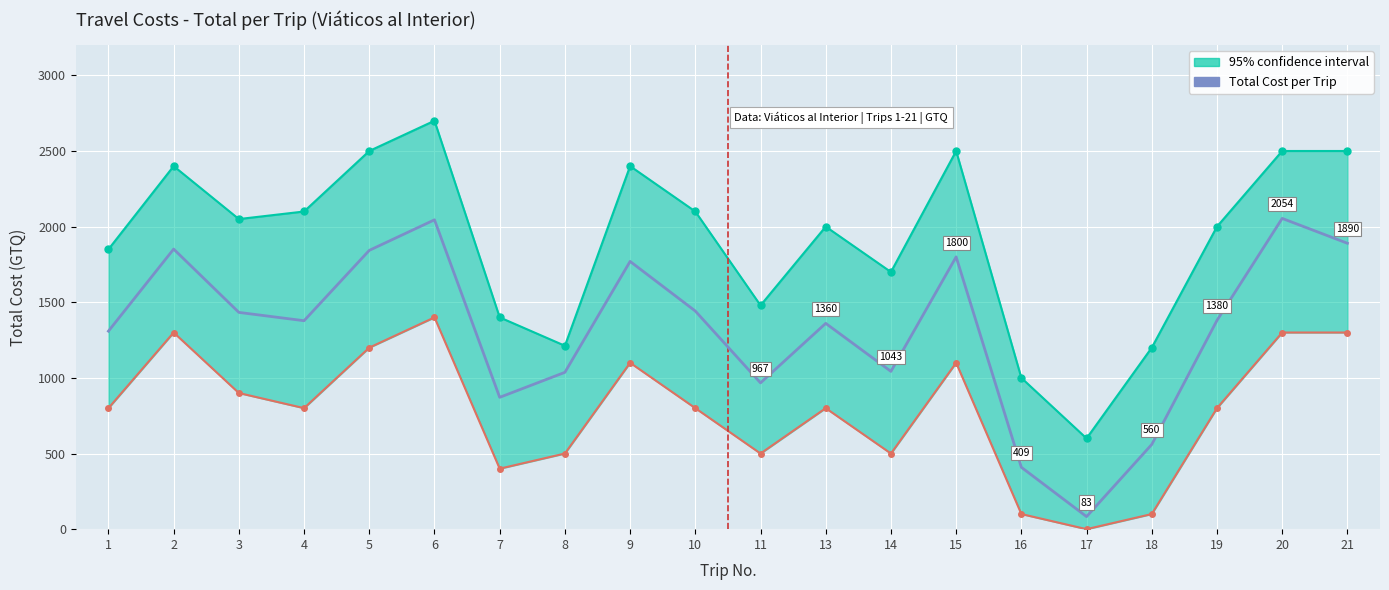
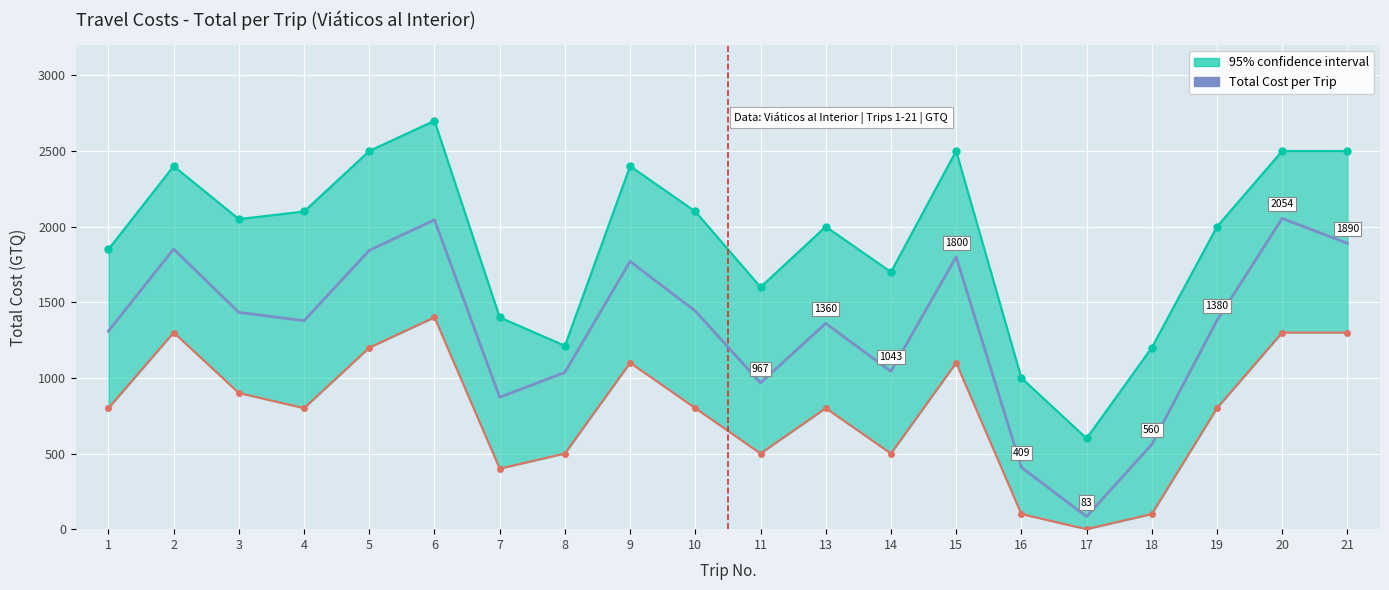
  {
    "95% confidence interval": {
      "1": 1850,
      "2": 2400,
      "3": 2050,
      "4": 2100,
      "5": 2500,
      "6": 2700,
      "7": 1400,
      "8": 1210,
      "9": 2400,
      "10": 2100,
-     "11": 1480,
+     "11": 1600,
      "13": 2000,
      "14": 1700,
      "15": 2500,
      "16": 1000,
      "17": 600,
      "18": 1200,
      "19": 2000,
      "20": 2500,
      "21": 2500
    },
    "Total Cost per Trip": {
      "1": 1310,
      "2": 1850,
      "3": 1430,
      "4": 1380,
      "5": 1840,
      "6": 2050,
      "7": 870,
      "8": 1040,
      "9": 1770,
      "10": 1440
    }
  }
